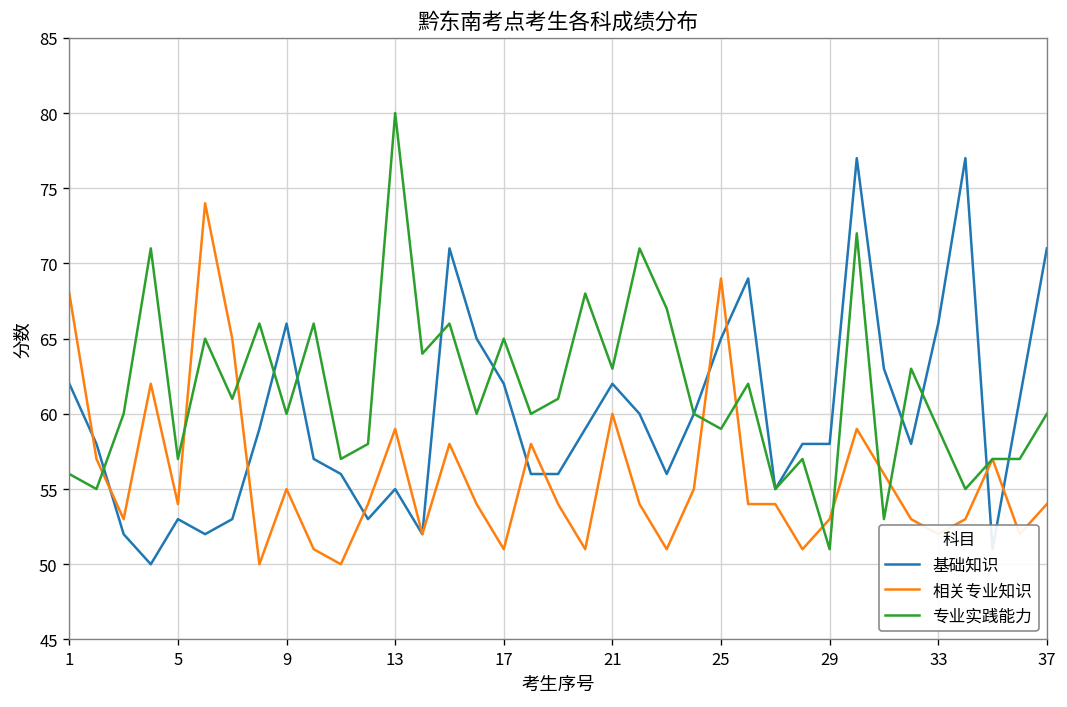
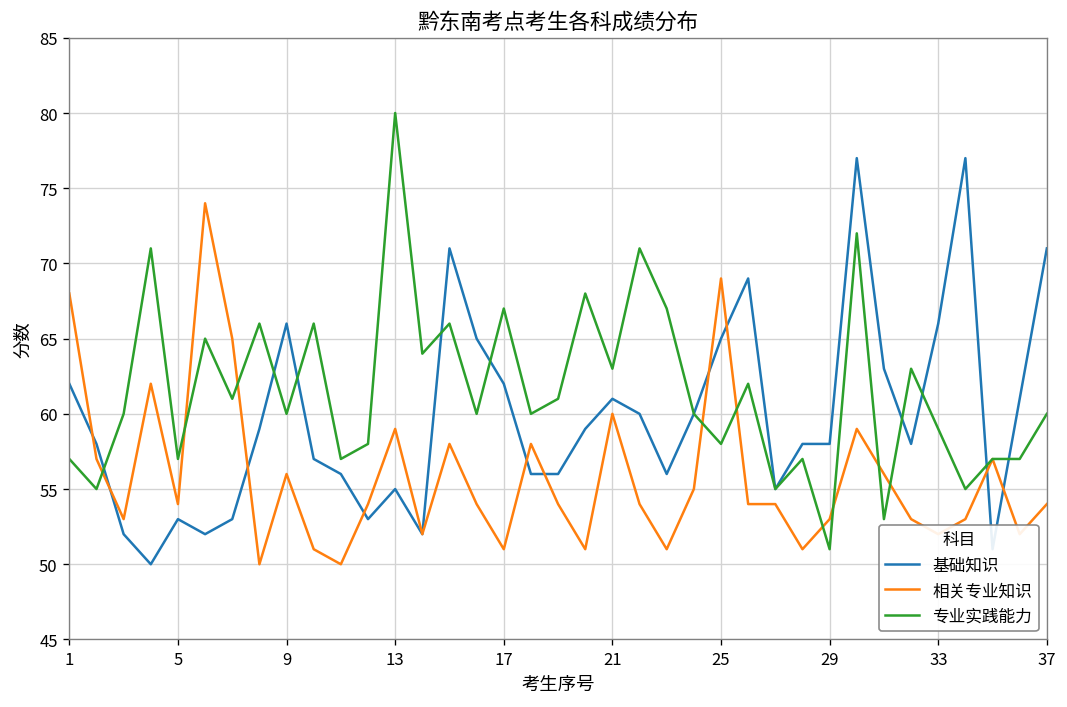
  {
    "基础知识": {
      "1": 62,
      "5": 53,
      "9": 66,
      "13": 55,
      "17": 62,
-     "21": 62,
+     "21": 61,
      "25": 65,
      "29": 58,
      "33": 66,
      "37": 71
    },
    "相关专业知识": {
      "1": 68,
      "5": 54,
-     "9": 55,
+     "9": 56,
      "13": 59,
      "17": 51,
      "21": 60,
      "25": 69,
      "29": 53,
      "37": 54
    },
    "专业实践能力": {
-     "1": 56,
+     "1": 57,
      "5": 57,
      "9": 60,
      "13": 80,
-     "17": 65,
+     "17": 67,
      "21": 63,
-     "25": 59,
+     "25": 58,
      "29": 51,
      "33": 59,
      "37": 60
    }
  }
